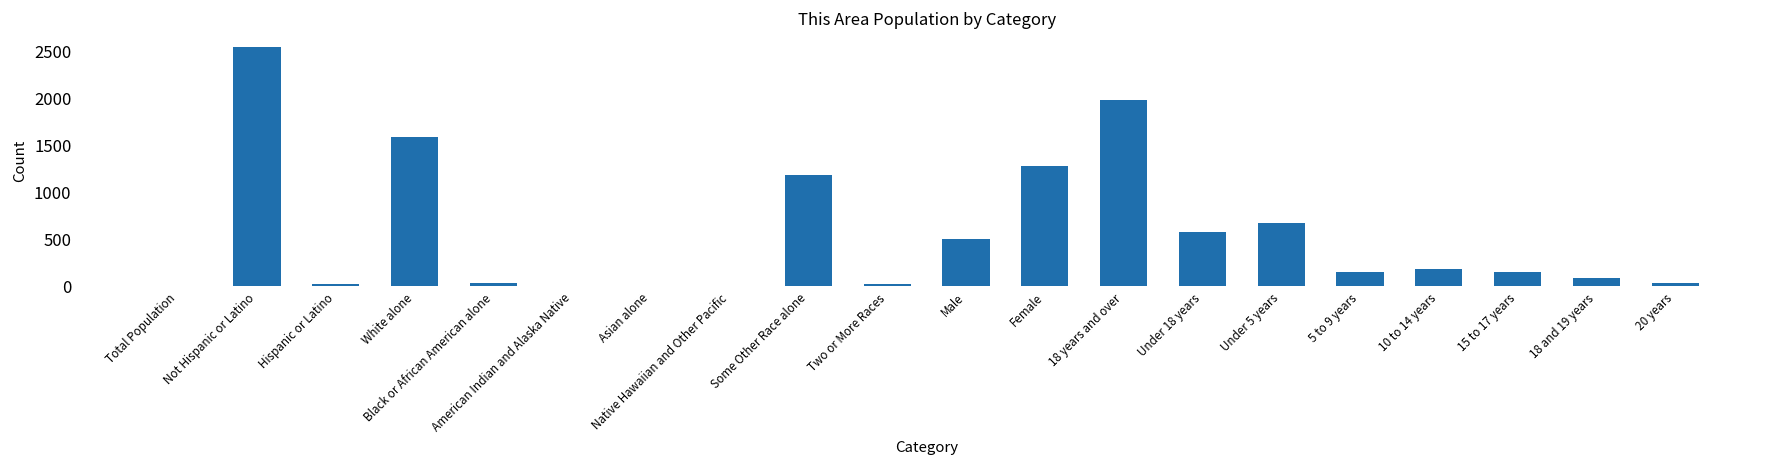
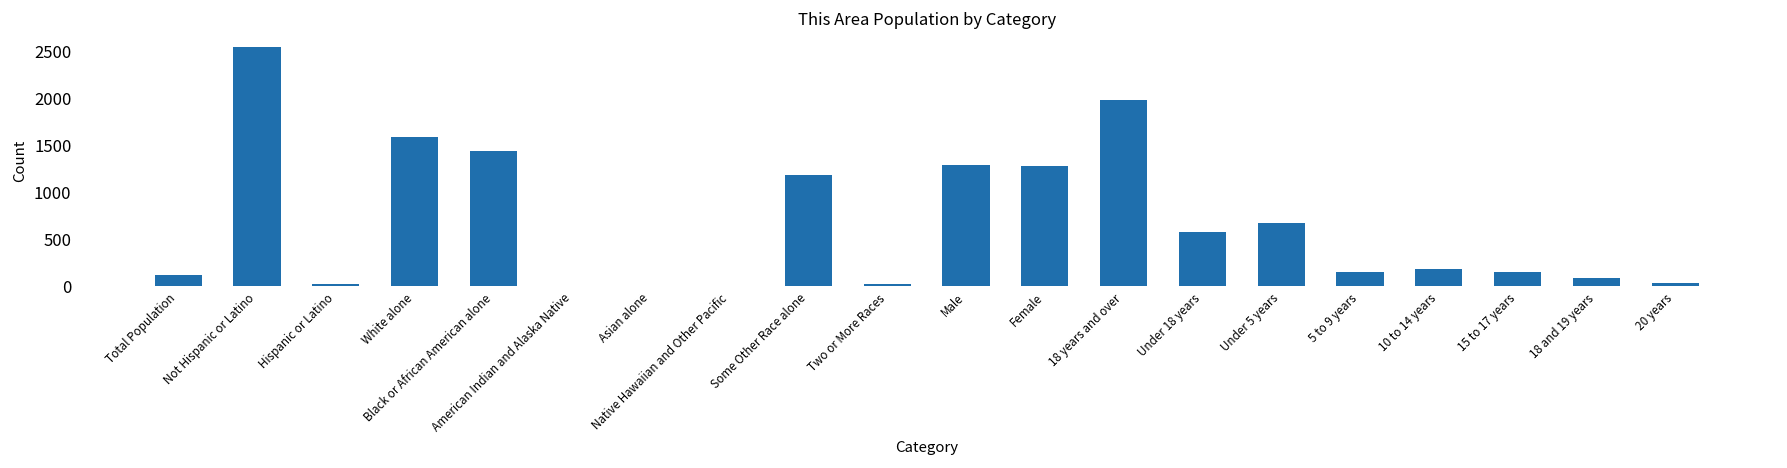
  {
-   "Total Population": 0,
+   "Total Population": 100,
    "Not Hispanic or Latino": 2500,
    "White alone": 1600,
-   "Black or African American alone": 0,
+   "Black or African American alone": 1400,
    "Some Other Race alone": 1200,
-   "Male": 500,
+   "Male": 1300,
    "Female": 1300,
    "18 years and over": 2000,
    "Under 18 years": 600,
    "Under 5 years": 700,
    "5 to 9 years": 200,
    "10 to 14 years": 200,
    "15 to 17 years": 100,
    "18 and 19 years": 100
  }
